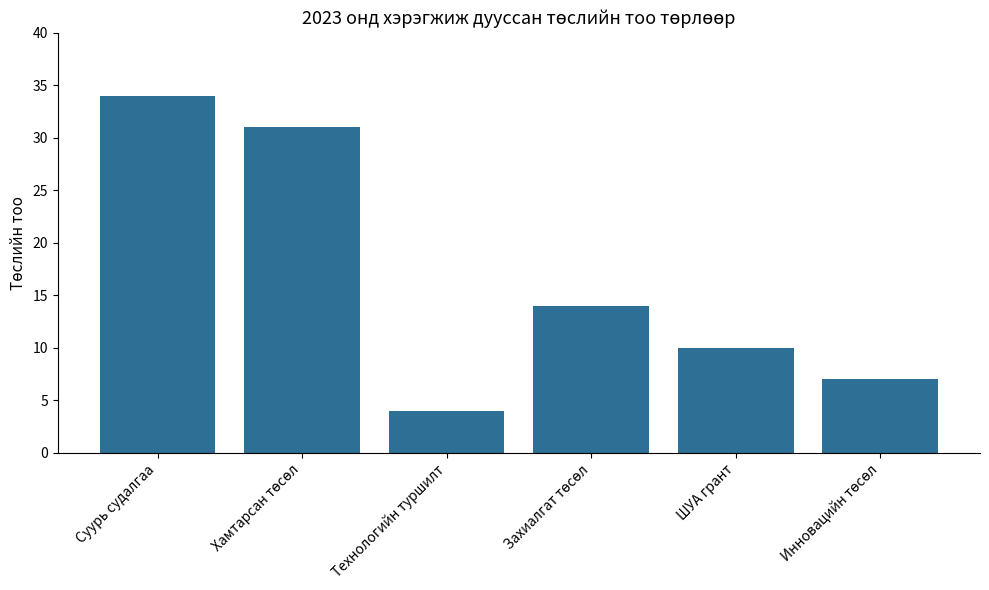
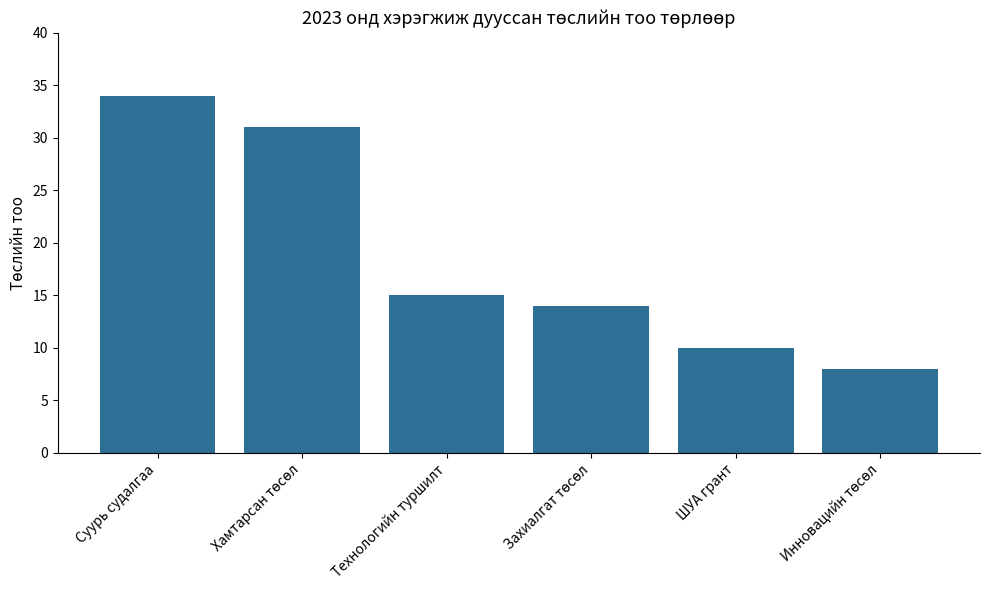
  {
    "Суурь судалгаа": 34,
    "Хамтарсан төсөл": 31,
-   "Технологийн туршилт": 4,
+   "Технологийн туршилт": 15,
    "Захиалгат төсөл": 14,
    "ШУА грант": 10,
-   "Инновацийн төсөл": 7
+   "Инновацийн төсөл": 8
  }
